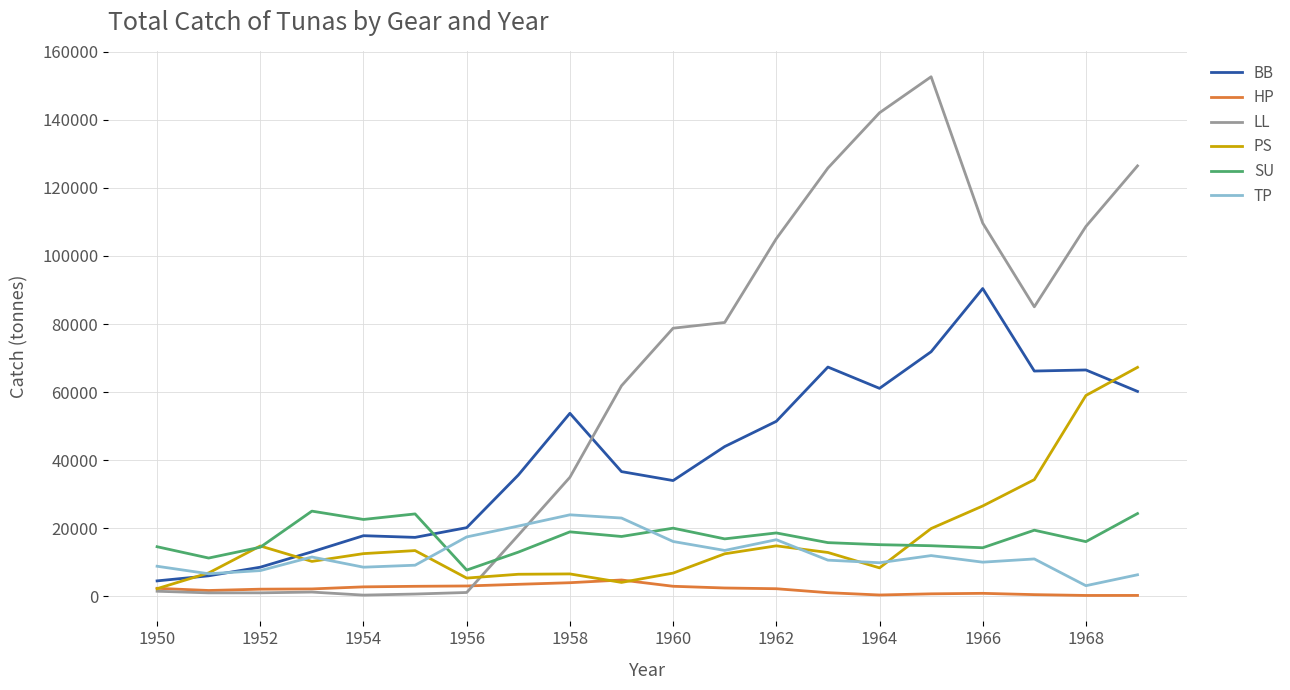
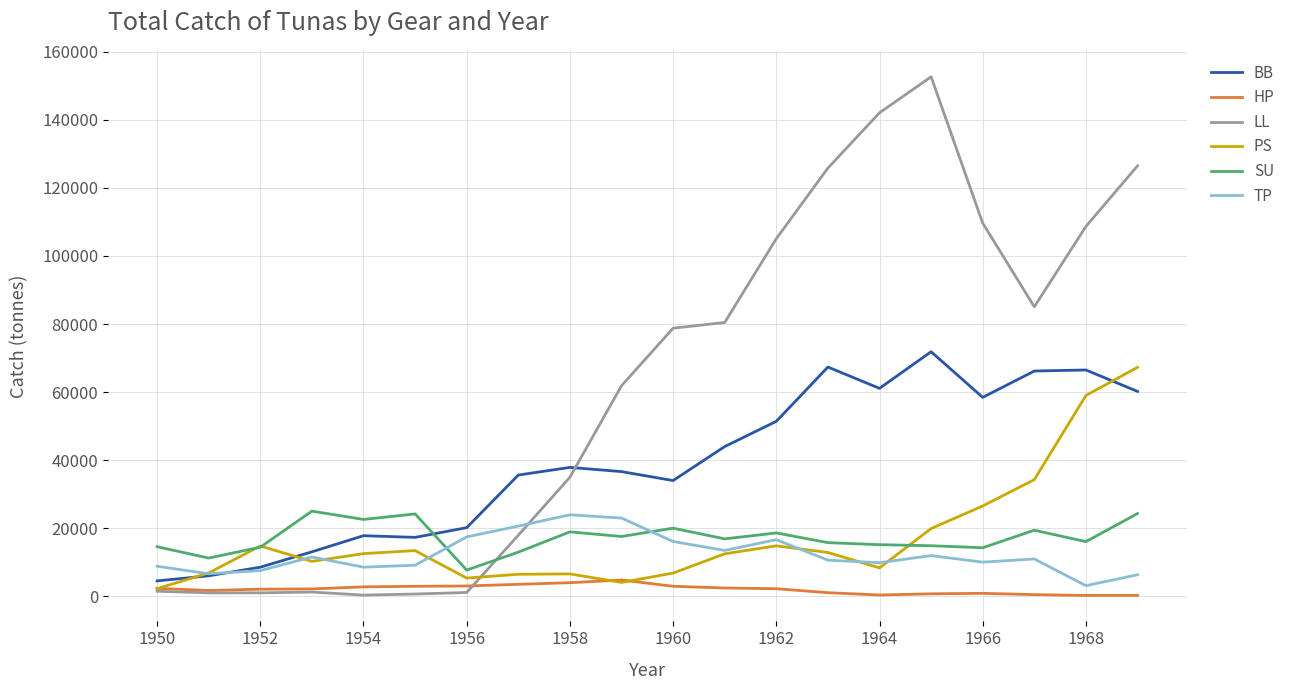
  {
    "BB": {
      "1950": 4000,
      "1952": 9000,
      "1954": 18000,
      "1956": 20000,
-     "1958": 54000,
+     "1958": 38000,
      "1960": 34000,
      "1962": 51000,
      "1964": 61000,
-     "1966": 90000,
+     "1966": 58000,
      "1968": 66000
    },
    "HP": {
      "1952": 2000,
      "1954": 3000,
      "1956": 3000,
      "1958": 4000,
      "1960": 3000,
      "1962": 2000,
      "1964": 0,
      "1966": 1000,
      "1968": 0
    },
    "LL": {
      "1952": 1000,
      "1954": 0,
      "1956": 1000,
      "1958": 35000,
      "1960": 79000,
      "1962": 105000,
      "1964": 142000,
      "1966": 110000,
      "1968": 109000
    },
    "PS": {
      "1954": 13000,
      "1956": 5000,
      "1958": 7000,
      "1960": 7000,
      "1962": 15000,
      "1964": 8000,
      "1966": 27000,
      "1968": 59000
    },
    "SU": {
      "1950": 15000,
      "1954": 23000,
      "1956": 8000,
      "1958": 19000,
      "1960": 20000,
      "1962": 19000,
      "1964": 15000,
      "1966": 14000,
      "1968": 16000
    },
    "TP": {
      "1950": 9000,
      "1952": 8000,
      "1954": 9000,
      "1956": 17000,
      "1958": 24000,
      "1960": 16000,
      "1962": 17000,
      "1964": 10000,
      "1966": 10000,
      "1968": 3000
    }
  }
